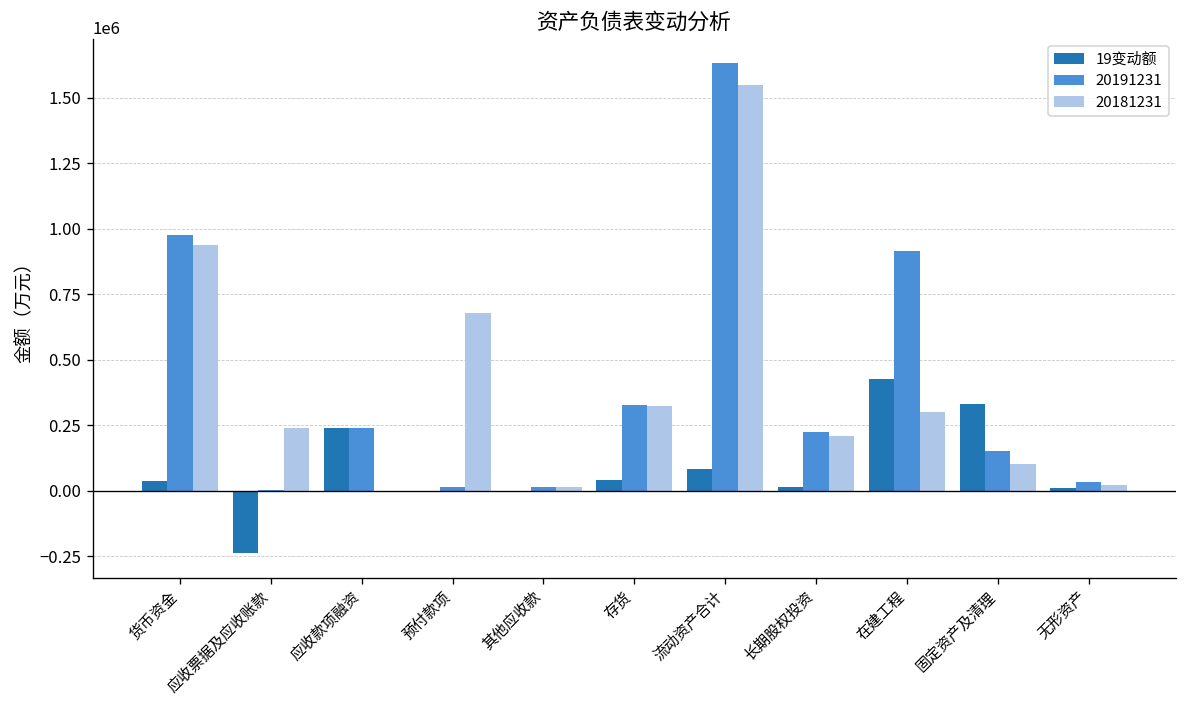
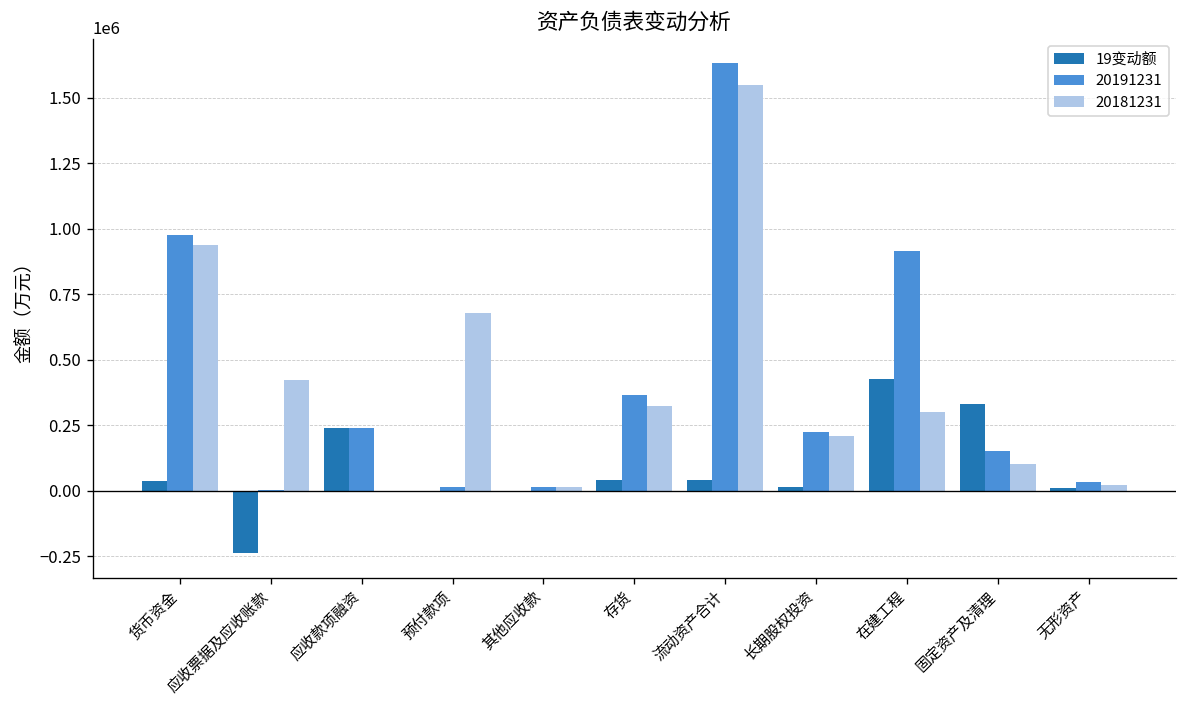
  {
    "19变动额": {
      "货币资金": 40000,
      "应收票据及应收账款": -240000,
      "应收款项融资": 240000,
      "存货": 40000,
-     "流动资产合计": 80000,
+     "流动资产合计": 40000,
      "长期股权投资": 10000,
      "在建工程": 430000,
      "固定资产及清理": 330000
    },
    "20191231": {
      "货币资金": 980000,
      "应收款项融资": 240000,
      "预付款项": 20000,
      "其他应收款": 20000,
-     "存货": 330000,
+     "存货": 360000,
      "流动资产合计": 1630000,
      "长期股权投资": 220000,
      "在建工程": 910000,
      "固定资产及清理": 150000,
      "无形资产": 30000
    },
    "20181231": {
      "货币资金": 940000,
-     "应收票据及应收账款": 240000,
+     "应收票据及应收账款": 420000,
      "应收款项融资": 0,
      "预付款项": 680000,
      "其他应收款": 20000,
      "存货": 320000,
      "流动资产合计": 1550000,
      "长期股权投资": 210000,
      "在建工程": 300000,
      "固定资产及清理": 100000,
      "无形资产": 20000
    }
  }
